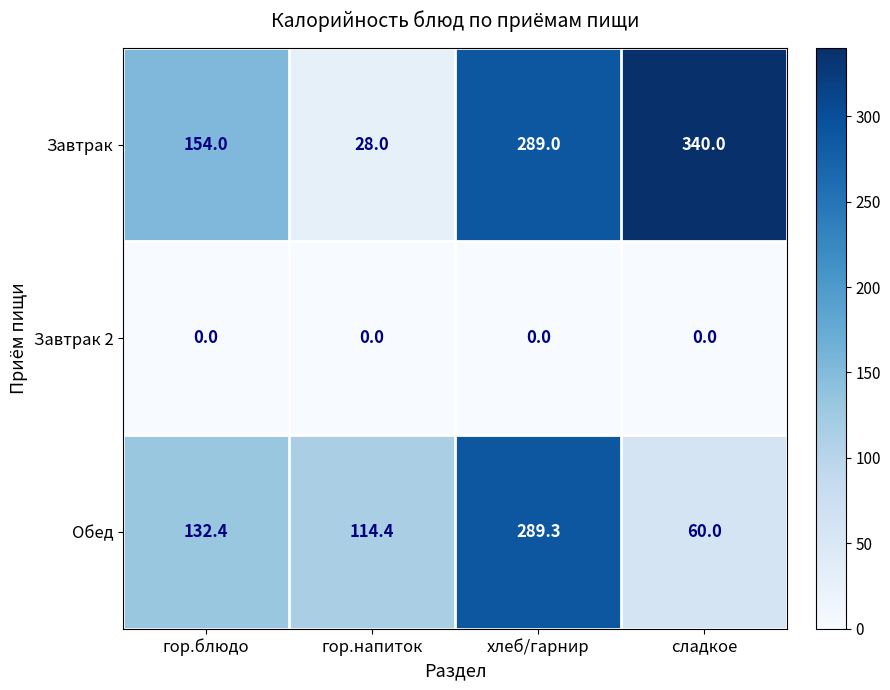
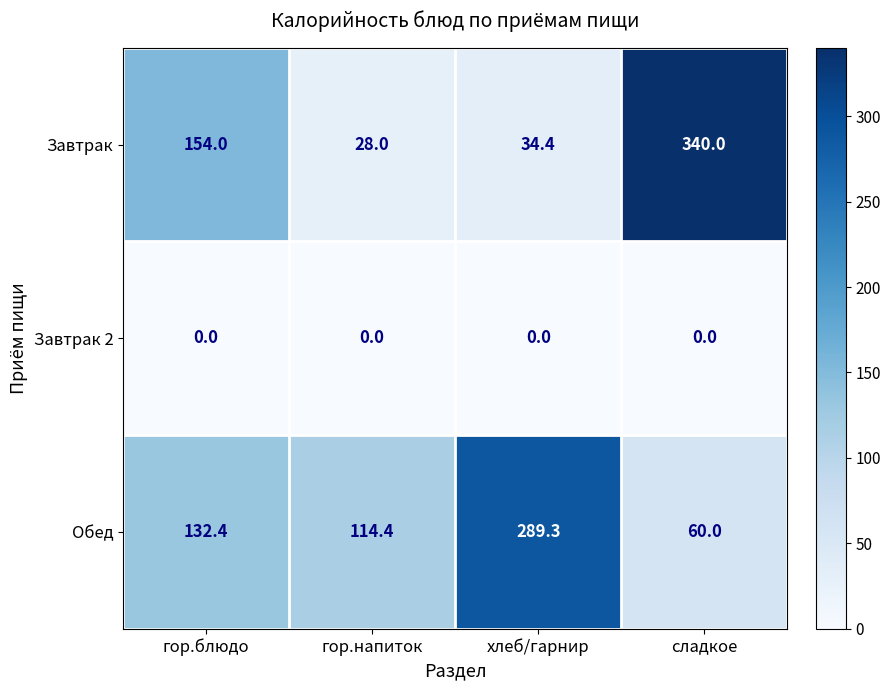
  {
    "Завтрак": {
      "гор.блюдо": 154.0,
      "гор.напиток": 28.0,
-     "хлеб/гарнир": 289.0,
+     "хлеб/гарнир": 34.4,
      "сладкое": 340.0
    },
    "Завтрак 2": {
      "гор.блюдо": 0.0,
      "гор.напиток": 0.0,
      "хлеб/гарнир": 0.0,
      "сладкое": 0.0
    },
    "Обед": {
      "гор.блюдо": 132.4,
      "гор.напиток": 114.4,
      "хлеб/гарнир": 289.3,
      "сладкое": 60.0
    }
  }
